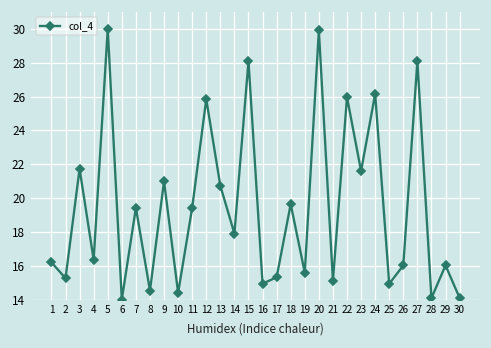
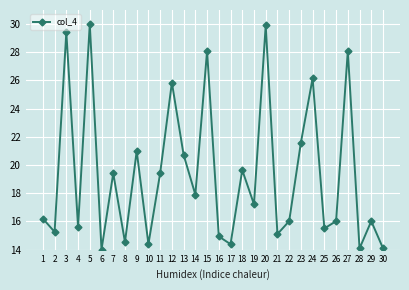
  {
    "1": 16.2,
    "2": 15.3,
-   "3": 21.7,
-   "4": 16.3,
+   "3": 29.4,
+   "4": 15.6,
    "5": 30.0,
    "6": 14.0,
    "7": 19.4,
    "8": 14.5,
    "9": 21.0,
    "10": 14.4,
    "11": 19.4,
    "12": 25.9,
    "13": 20.7,
    "14": 17.9,
    "15": 28.1,
    "16": 14.9,
-   "17": 15.3,
+   "17": 14.4,
    "18": 19.6,
-   "19": 15.6,
+   "19": 17.2,
    "20": 29.9,
    "21": 15.1,
-   "22": 26.0,
+   "22": 16.0,
    "23": 21.6,
    "24": 26.2,
-   "25": 14.9,
+   "25": 15.5,
    "26": 16.0,
    "27": 28.1,
    "28": 14.1,
    "29": 16.0,
    "30": 14.1
  }
